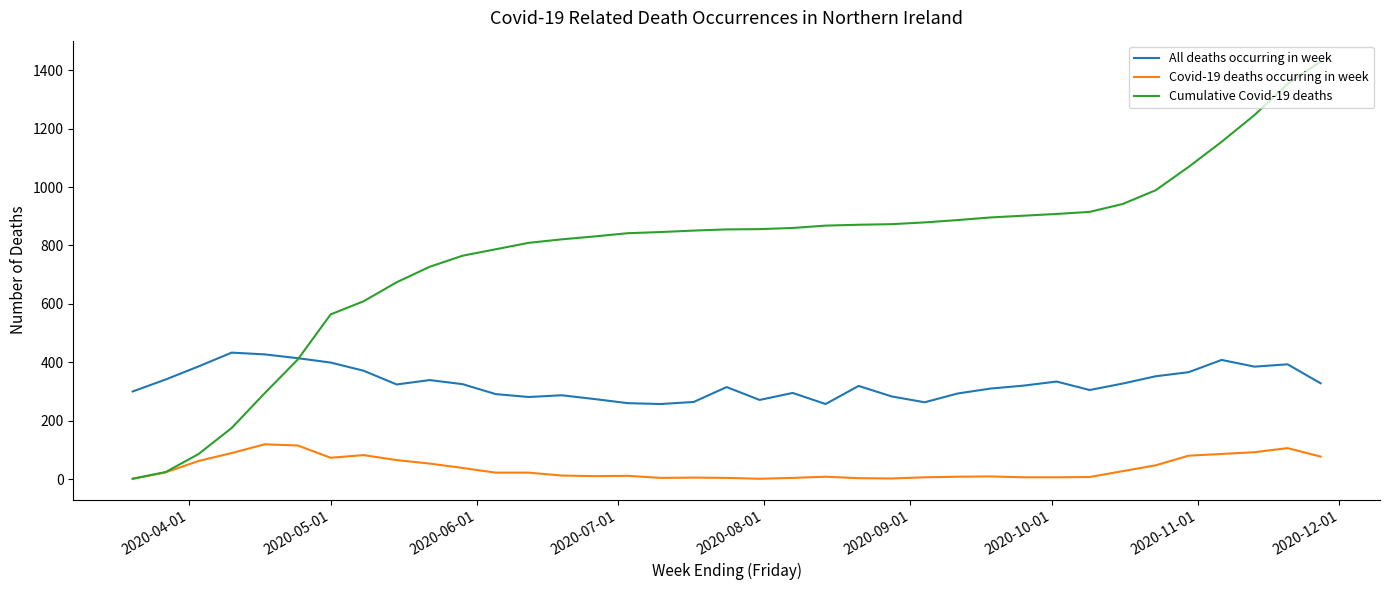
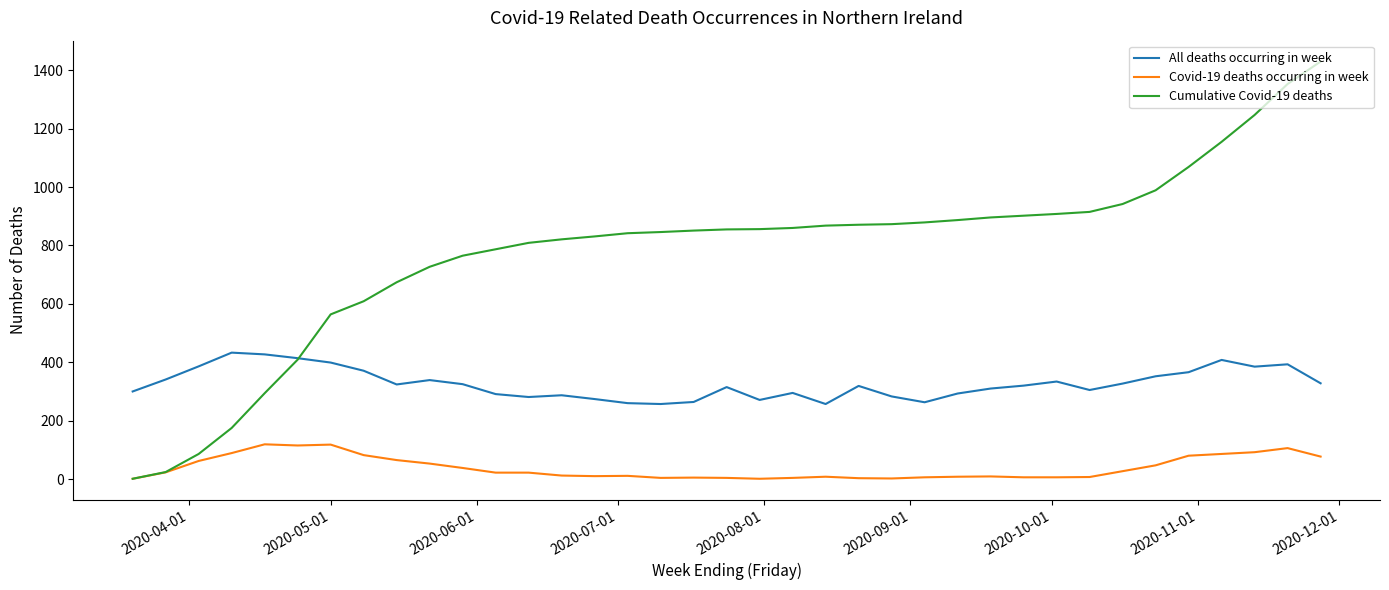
  {
    "All deaths occurring in week": {
      "2020-05-01": 400
    },
    "Covid-19 deaths occurring in week": {
-     "2020-05-01": 70
+     "2020-05-01": 120
    },
    "Cumulative Covid-19 deaths": {
      "2020-05-01": 560
    }
  }
